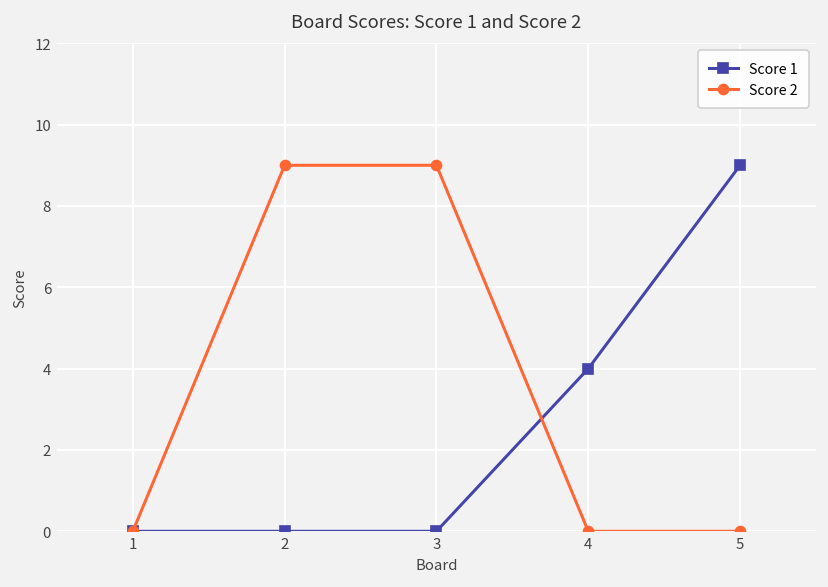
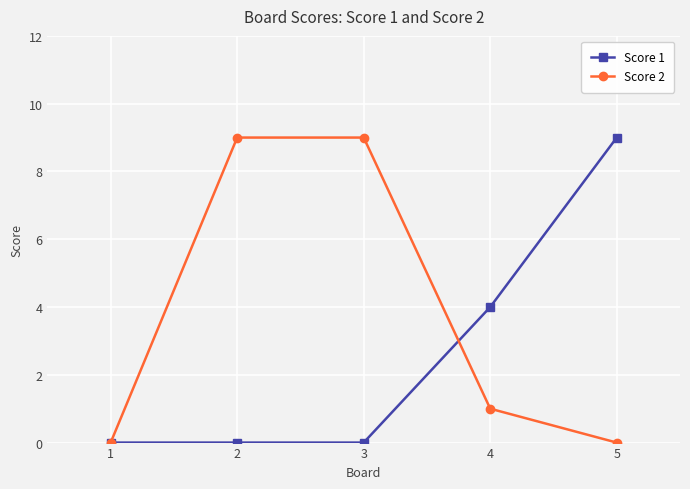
  {
    "Score 1": {
      "2": 0,
      "3": 0,
      "4": 4,
      "5": 9
    },
    "Score 2": {
      "2": 9,
      "3": 9,
-     "4": 0,
+     "4": 1,
      "5": 0
    }
  }
